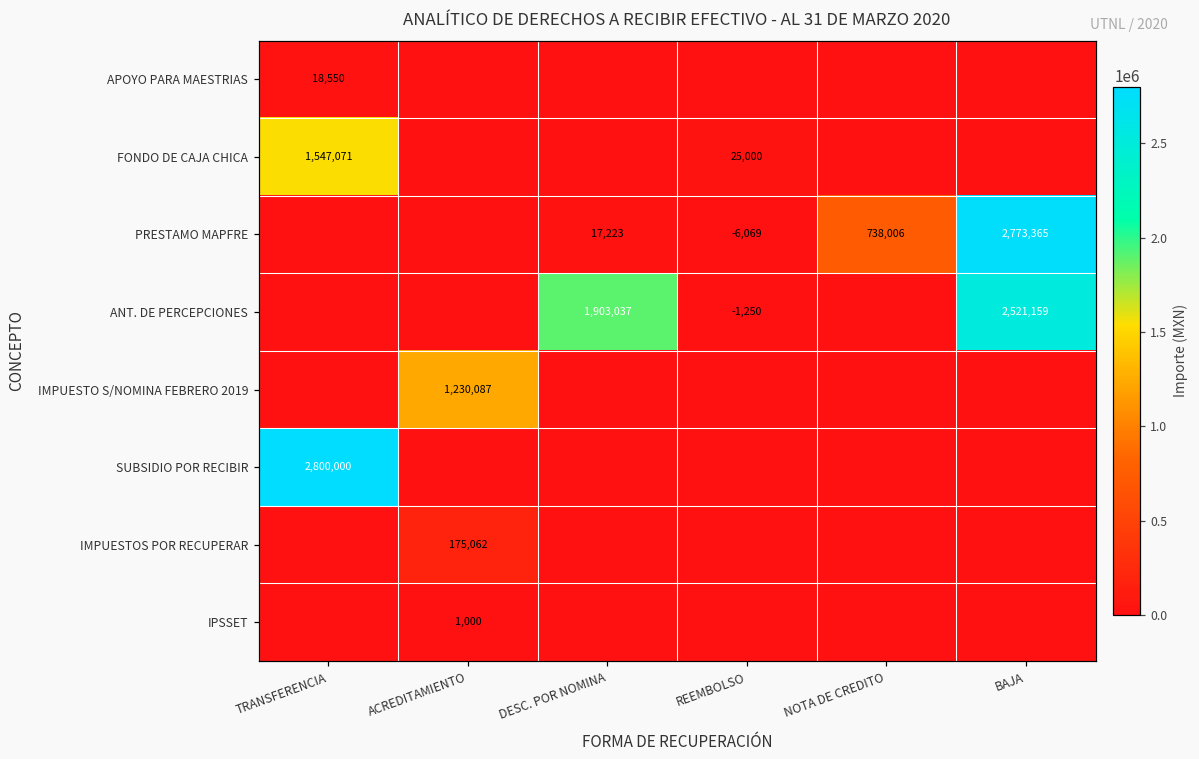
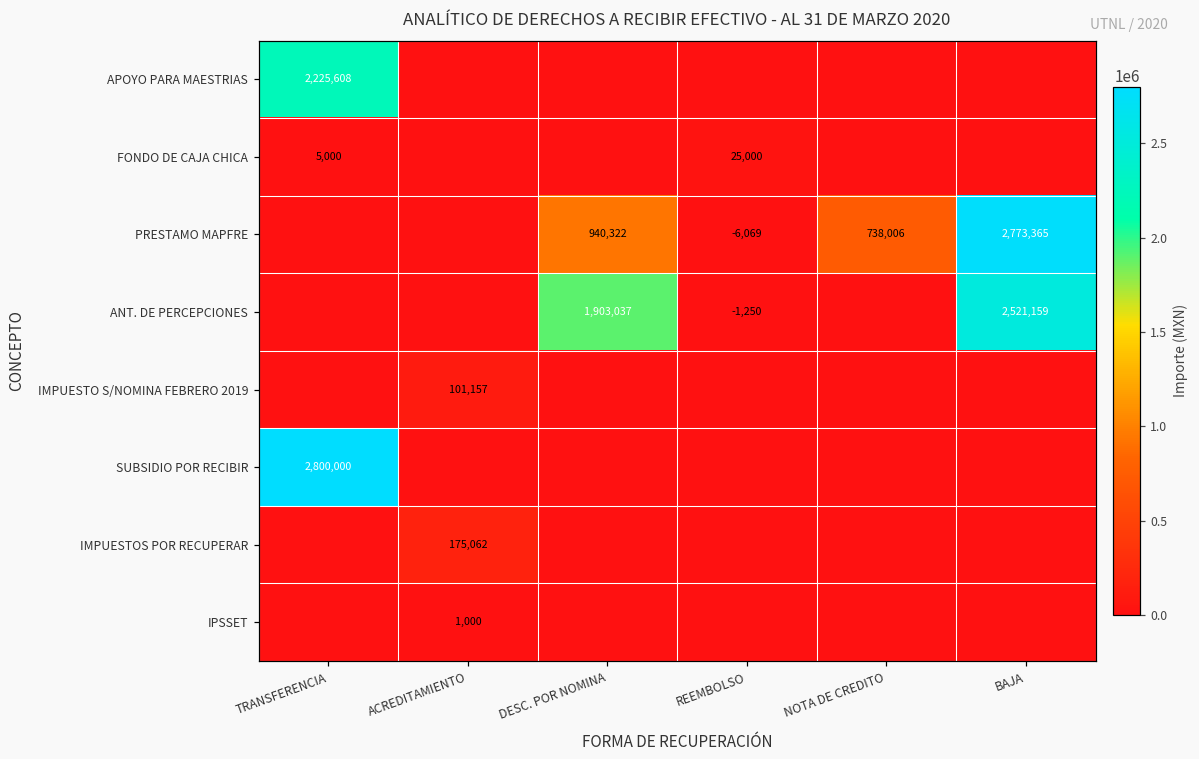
  {
    "APOYO PARA MAESTRIAS": {
-     "TRANSFERENCIA": "18,550"
+     "TRANSFERENCIA": "2,225,608"
    },
    "FONDO DE CAJA CHICA": {
-     "TRANSFERENCIA": "1,547,071",
+     "TRANSFERENCIA": "5,000",
      "REEMBOLSO": "25,000"
    },
    "PRESTAMO MAPFRE": {
-     "DESC. POR NOMINA": "17,223",
+     "DESC. POR NOMINA": "940,322",
      "REEMBOLSO": "-6,069",
      "NOTA DE CREDITO": "738,006",
      "BAJA": "2,773,365"
    },
    "ANT. DE PERCEPCIONES": {
      "DESC. POR NOMINA": "1,903,037",
      "REEMBOLSO": "-1,250",
      "BAJA": "2,521,159"
    },
    "IMPUESTO S/NOMINA FEBRERO 2019": {
-     "ACREDITAMIENTO": "1,230,087"
+     "ACREDITAMIENTO": "101,157"
    },
    "SUBSIDIO POR RECIBIR": {
      "TRANSFERENCIA": "2,800,000"
    },
    "IMPUESTOS POR RECUPERAR": {
      "ACREDITAMIENTO": "175,062"
    },
    "IPSSET": {
      "ACREDITAMIENTO": "1,000"
    }
  }
